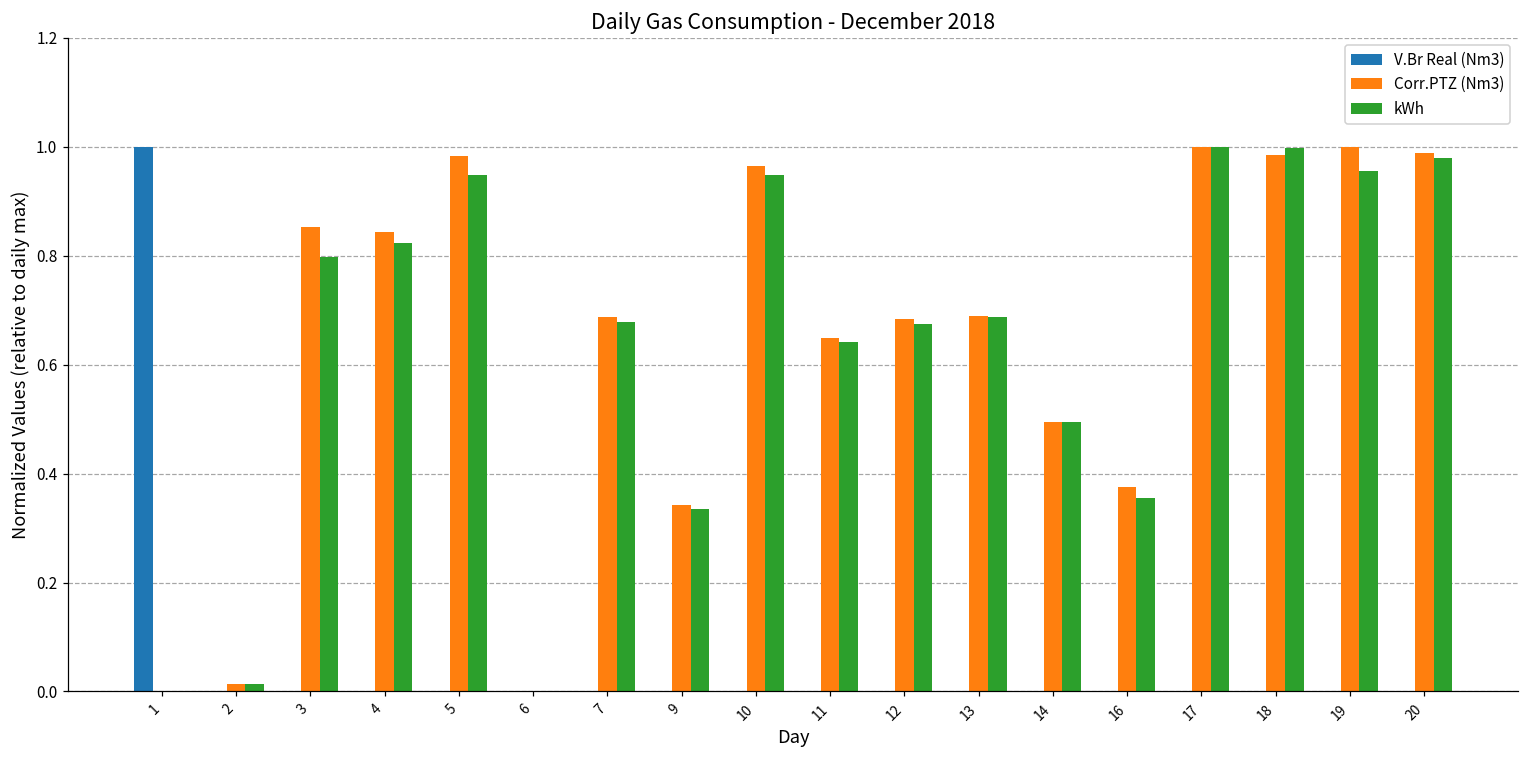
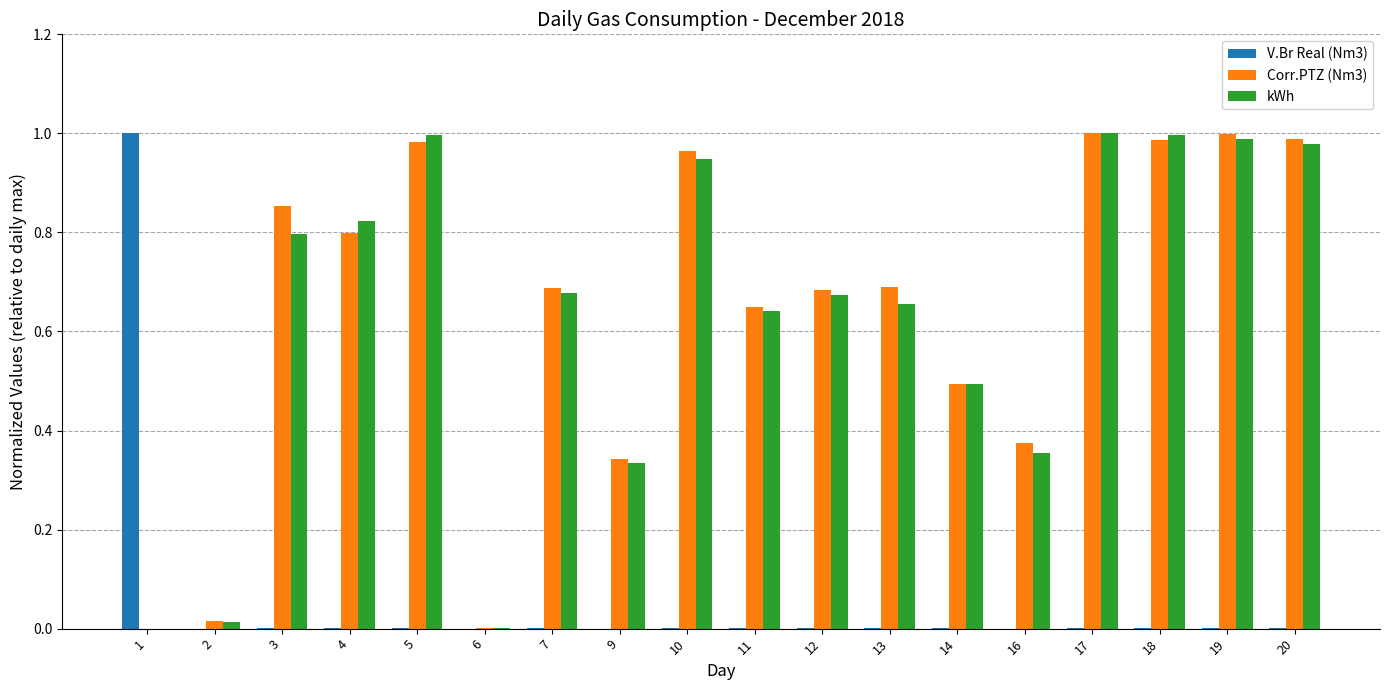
  {
    "V.Br Real (Nm3)": {
      "1": 1.00
    },
    "Corr.PTZ (Nm3)": {
      "1": 0.00,
      "2": 0.01,
      "3": 0.85,
-     "4": 0.84,
+     "4": 0.80,
      "5": 0.98,
      "7": 0.69,
      "9": 0.34,
      "10": 0.96,
      "11": 0.65,
      "12": 0.68,
      "13": 0.69,
      "14": 0.49,
      "16": 0.37,
      "17": 1.00,
      "18": 0.99,
      "19": 1.00,
      "20": 0.99
    },
    "kWh": {
      "1": 0.00,
      "2": 0.01,
      "3": 0.80,
      "4": 0.82,
-     "5": 0.95,
+     "5": 1.00,
      "7": 0.68,
      "9": 0.34,
      "10": 0.95,
      "11": 0.64,
      "12": 0.67,
-     "13": 0.69,
+     "13": 0.66,
      "14": 0.49,
      "16": 0.35,
      "17": 1.00,
      "18": 1.00,
-     "19": 0.96,
+     "19": 0.99,
      "20": 0.98
    }
  }
